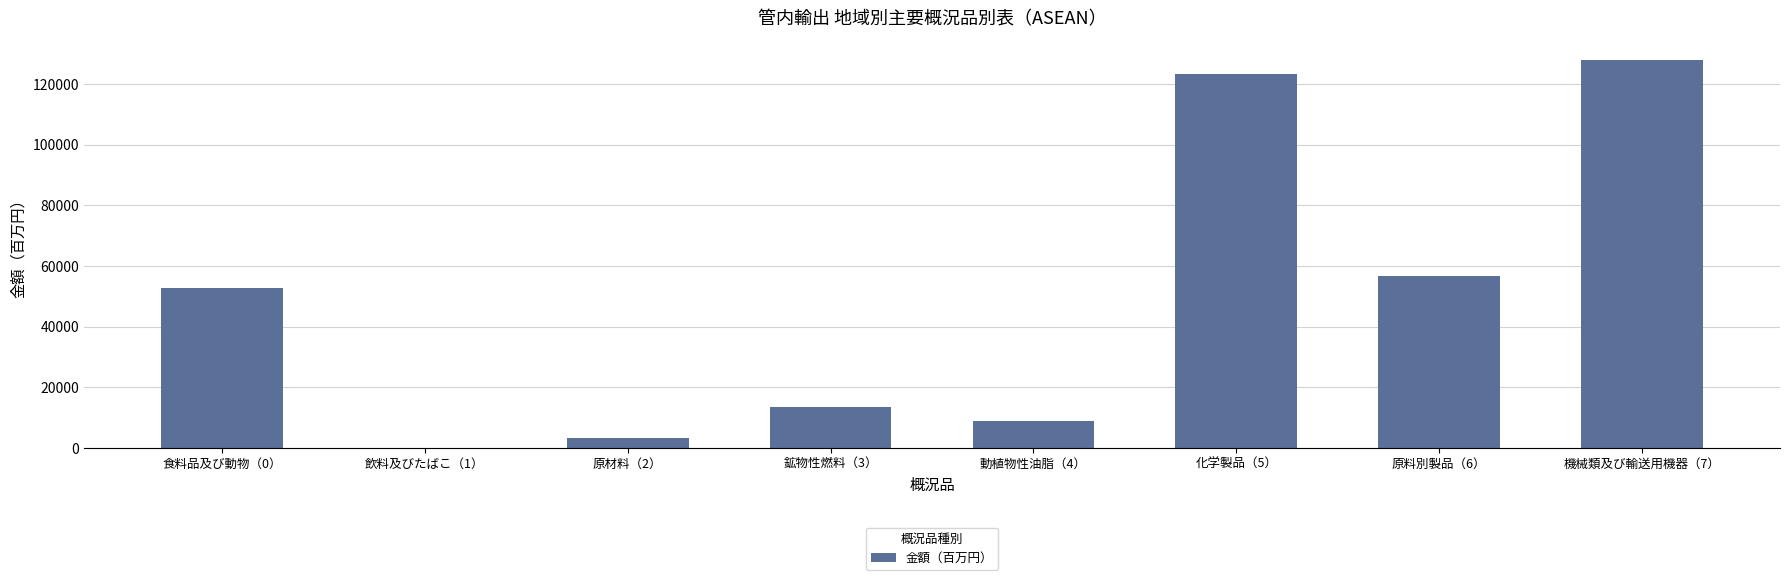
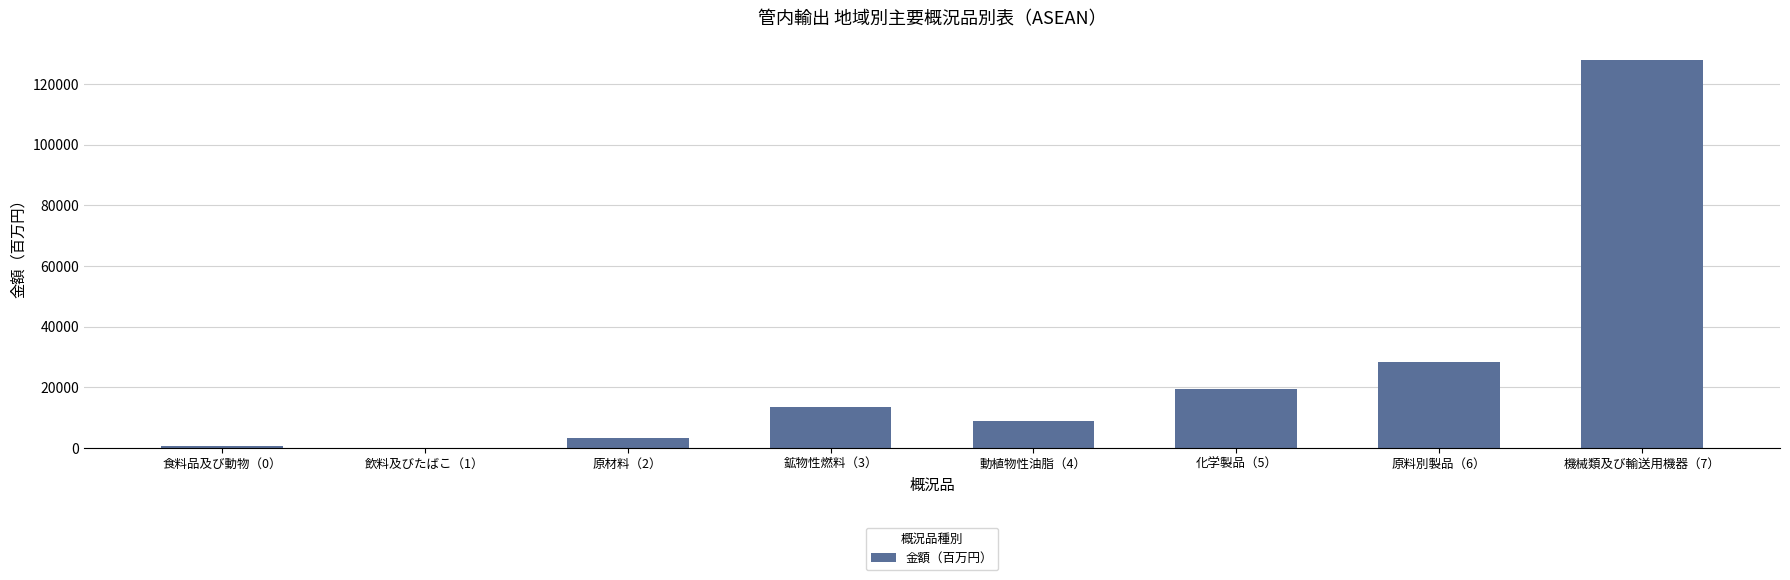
  {
-   "食料品及び動物（0）": 53000,
+   "食料品及び動物（0）": 1000,
    "原材料（2）": 3000,
    "鉱物性燃料（3）": 13000,
    "動植物性油脂（4）": 9000,
-   "化学製品（5）": 123000,
-   "原料別製品（6）": 57000,
+   "化学製品（5）": 19000,
+   "原料別製品（6）": 28000,
    "機械類及び輸送用機器（7）": 128000
  }
